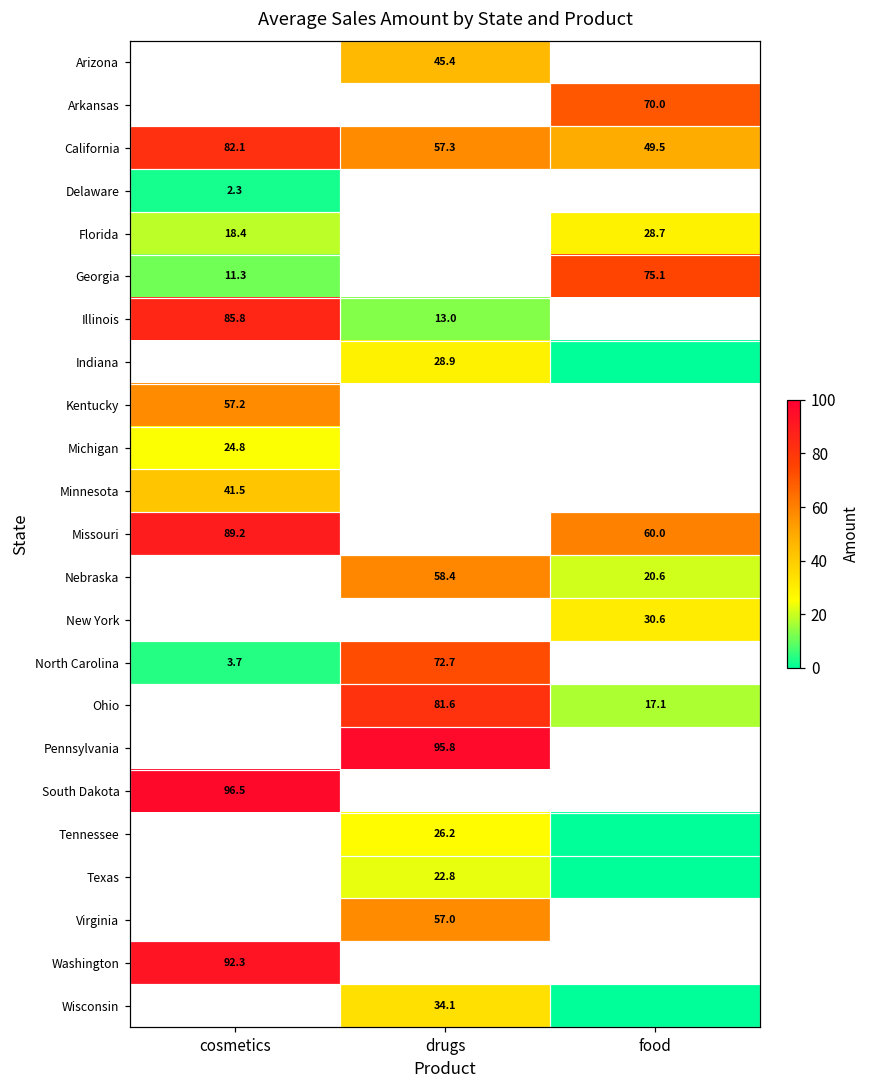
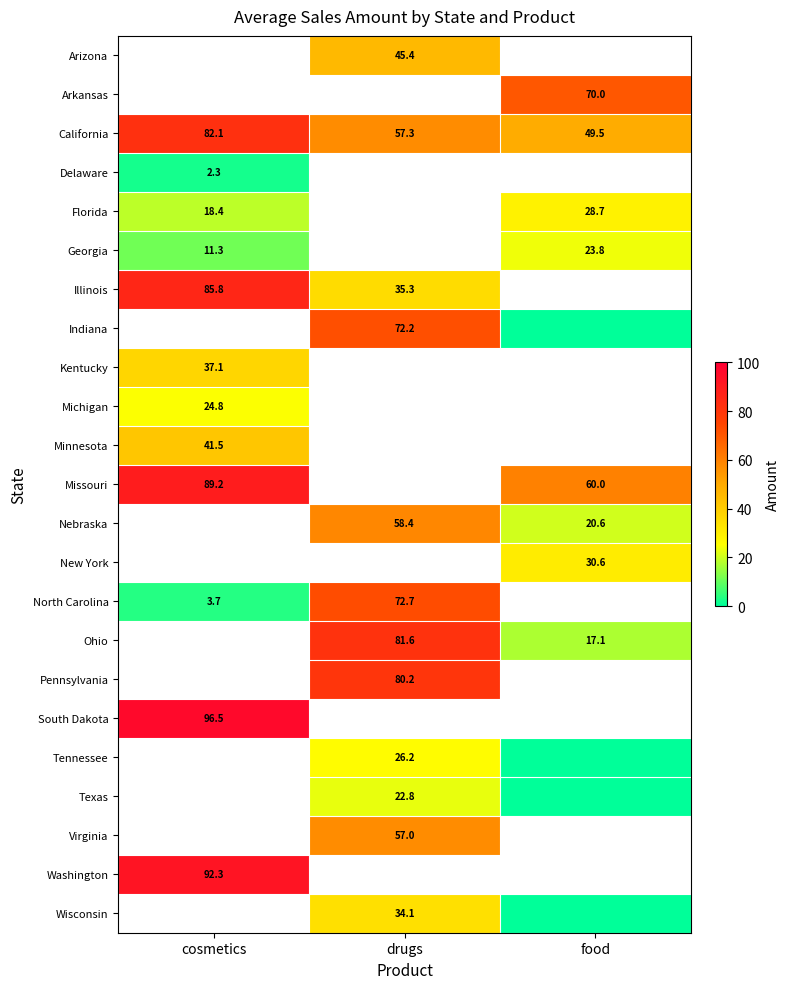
  {
    "Arizona": {
      "drugs": 45.4
    },
    "Arkansas": {
      "food": 70.0
    },
    "California": {
      "cosmetics": 82.1,
      "drugs": 57.3,
      "food": 49.5
    },
    "Delaware": {
      "cosmetics": 2.3
    },
    "Florida": {
      "cosmetics": 18.4,
      "food": 28.7
    },
    "Georgia": {
      "cosmetics": 11.3,
-     "food": 75.1
+     "food": 23.8
    },
    "Illinois": {
      "cosmetics": 85.8,
-     "drugs": 13.0
+     "drugs": 35.3
    },
    "Indiana": {
-     "drugs": 28.9
+     "drugs": 72.2
    },
    "Kentucky": {
-     "cosmetics": 57.2
+     "cosmetics": 37.1
    },
    "Michigan": {
      "cosmetics": 24.8
    },
    "Minnesota": {
      "cosmetics": 41.5
    },
    "Missouri": {
      "cosmetics": 89.2,
      "food": 60.0
    },
    "Nebraska": {
      "drugs": 58.4,
      "food": 20.6
    },
    "New York": {
      "food": 30.6
    },
    "North Carolina": {
      "cosmetics": 3.7,
      "drugs": 72.7
    },
    "Ohio": {
      "drugs": 81.6,
      "food": 17.1
    },
    "Pennsylvania": {
-     "drugs": 95.8
+     "drugs": 80.2
    },
    "South Dakota": {
      "cosmetics": 96.5
    },
    "Tennessee": {
      "drugs": 26.2
    },
    "Texas": {
      "drugs": 22.8
    },
    "Virginia": {
      "drugs": 57.0
    },
    "Washington": {
      "cosmetics": 92.3
    },
    "Wisconsin": {
      "drugs": 34.1
    }
  }
